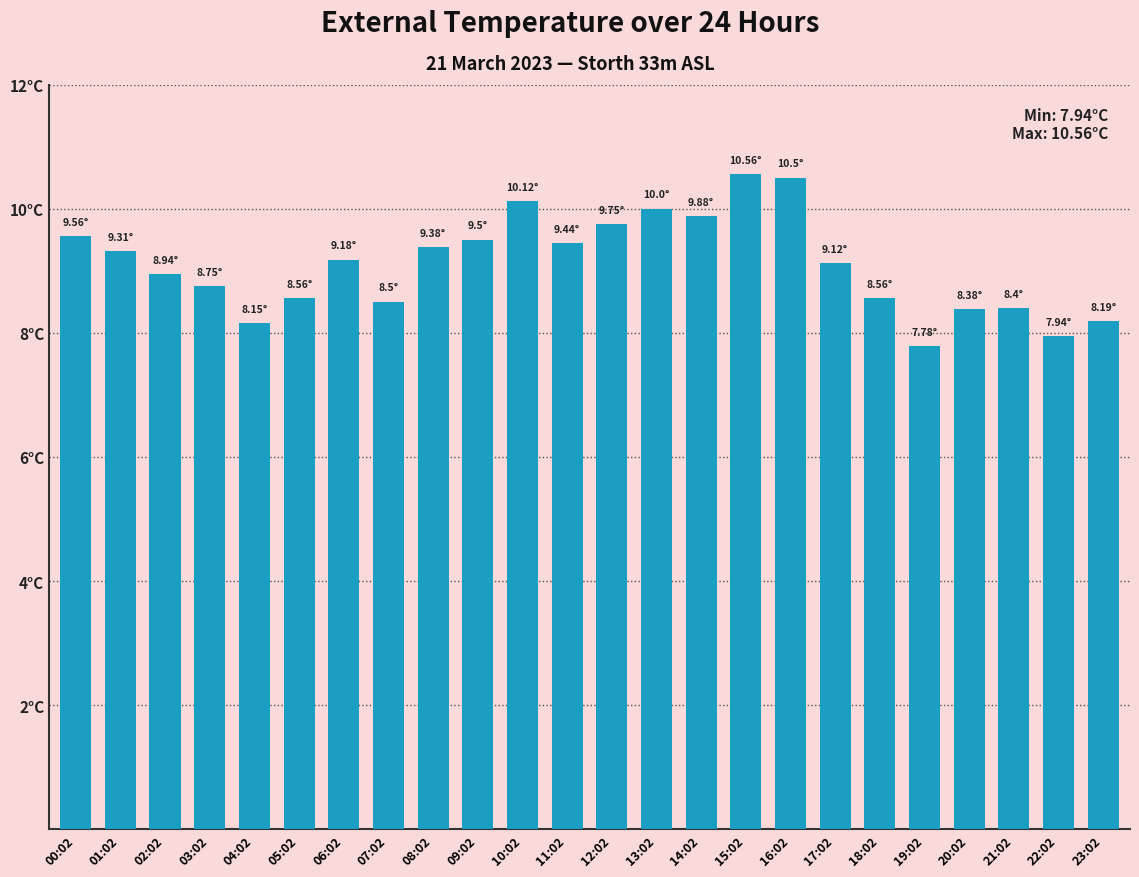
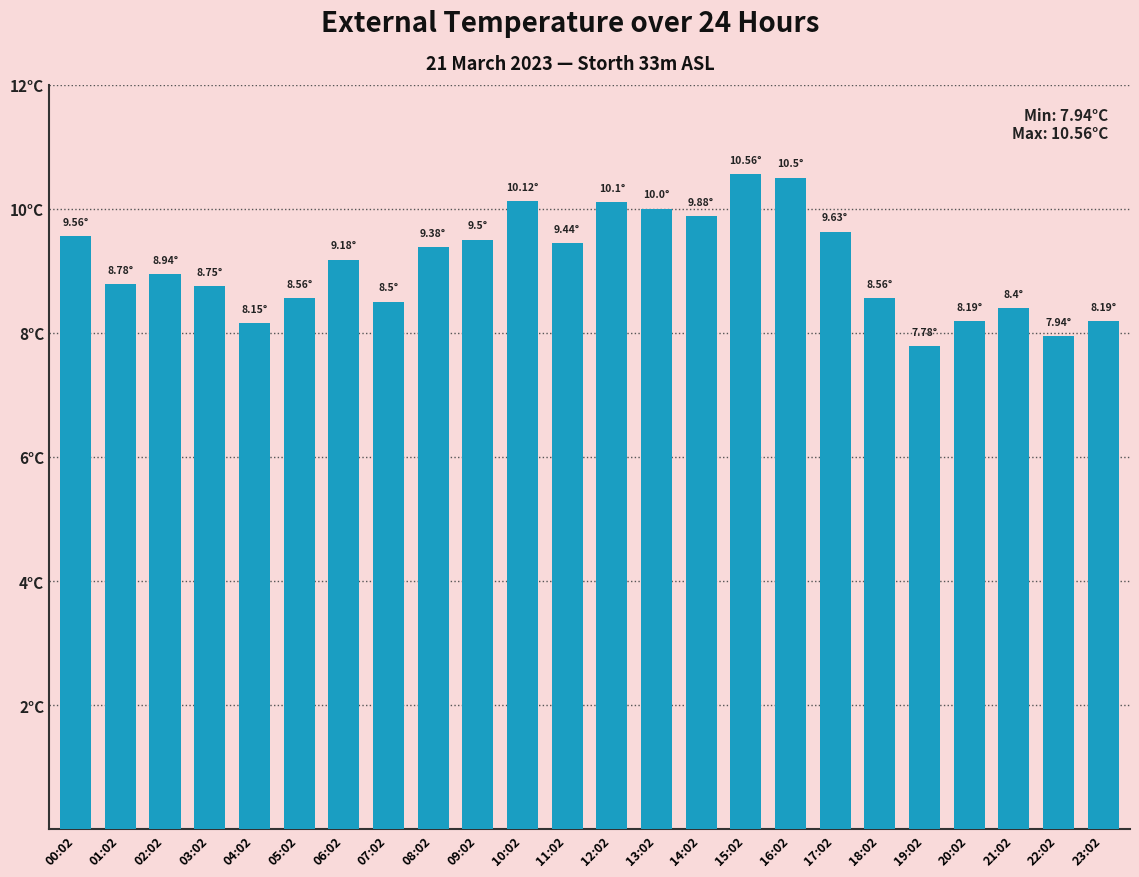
  {
    "00:02": "9.56°",
-   "01:02": "9.31°",
+   "01:02": "8.78°",
    "02:02": "8.94°",
    "03:02": "8.75°",
    "04:02": "8.15°",
    "05:02": "8.56°",
    "06:02": "9.18°",
    "07:02": "8.5°",
    "08:02": "9.38°",
    "09:02": "9.5°",
    "10:02": "10.12°",
    "11:02": "9.44°",
-   "12:02": "9.75°",
+   "12:02": "10.1°",
    "13:02": "10.0°",
    "14:02": "9.88°",
    "15:02": "10.56°",
    "16:02": "10.5°",
-   "17:02": "9.12°",
+   "17:02": "9.63°",
    "18:02": "8.56°",
    "19:02": "7.78°",
-   "20:02": "8.38°",
+   "20:02": "8.19°",
    "21:02": "8.4°",
    "22:02": "7.94°",
    "23:02": "8.19°"
  }
